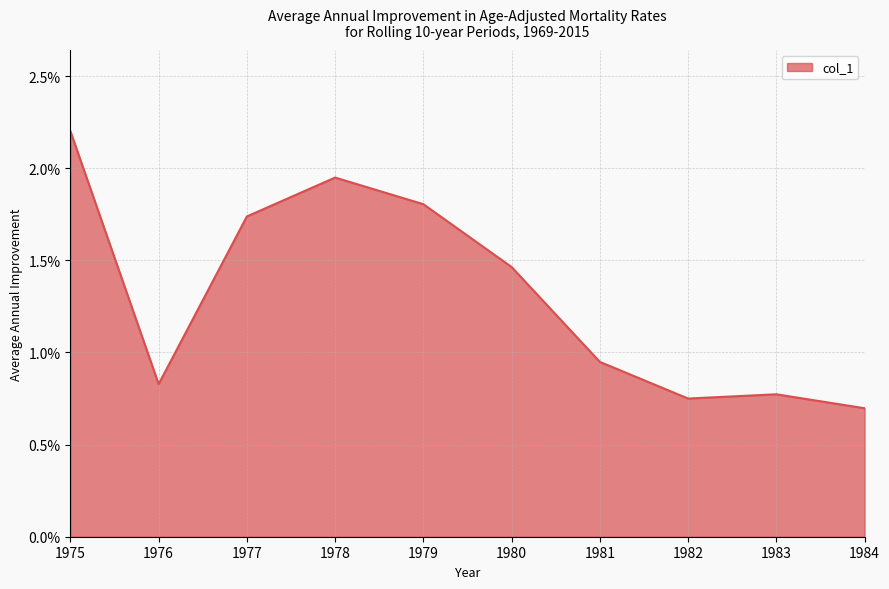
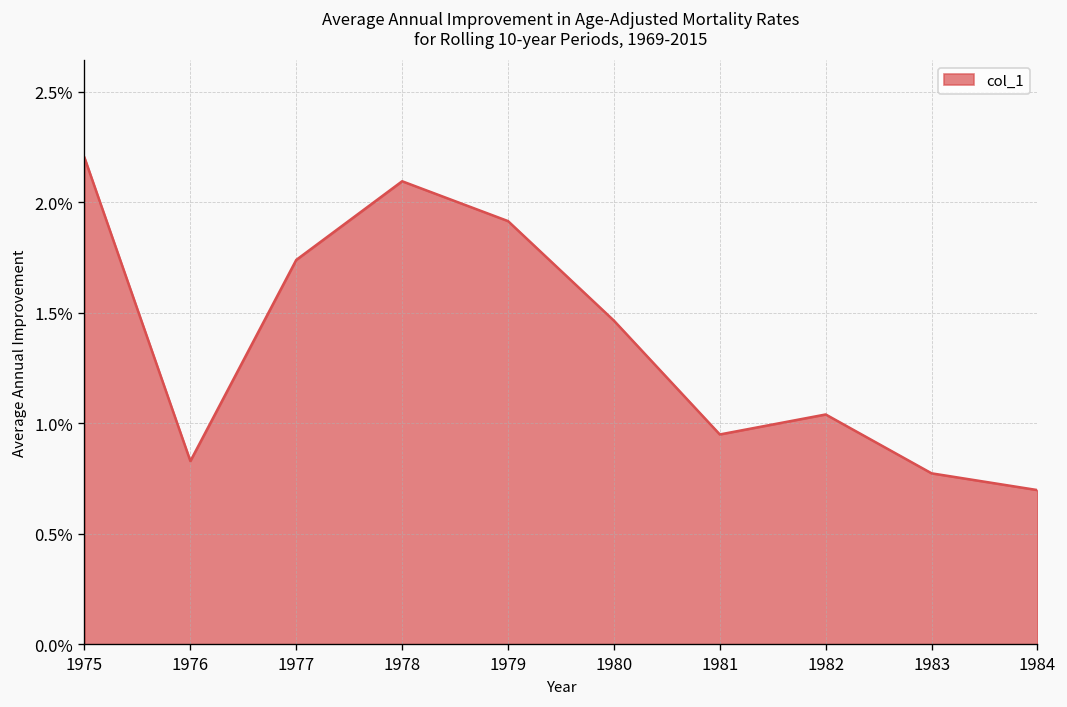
  {
    "1975": "2.20%",
    "1976": "0.83%",
    "1977": "1.74%",
-   "1978": "1.95%",
-   "1979": "1.80%",
+   "1978": "2.09%",
+   "1979": "1.91%",
    "1980": "1.46%",
    "1981": "0.95%",
-   "1982": "0.75%",
+   "1982": "1.04%",
    "1983": "0.77%",
    "1984": "0.70%"
  }
